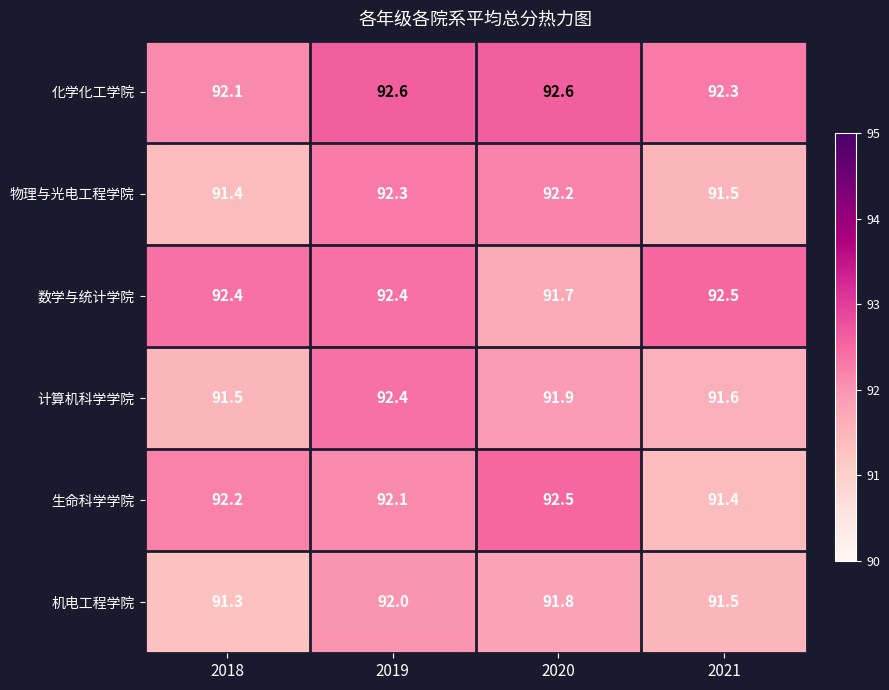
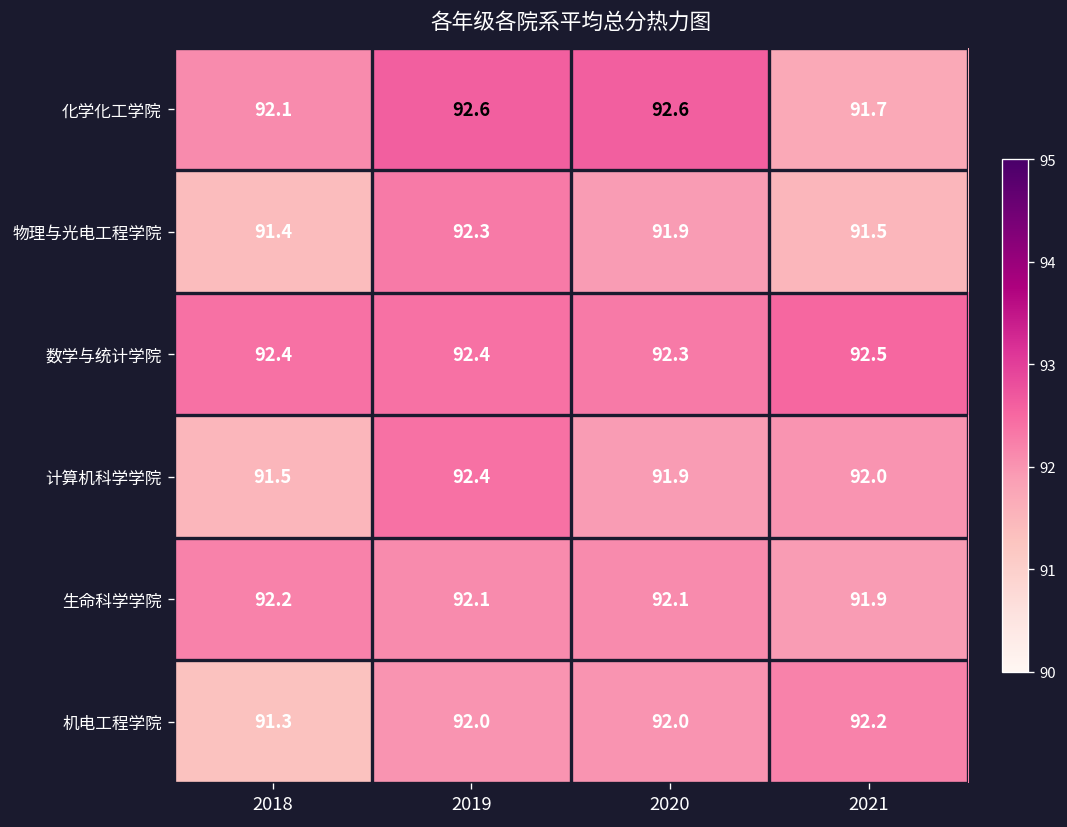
  {
    "化学化工学院": {
      "2018": 92.1,
      "2019": 92.6,
      "2020": 92.6,
-     "2021": 92.3
+     "2021": 91.7
    },
    "物理与光电工程学院": {
      "2018": 91.4,
      "2019": 92.3,
-     "2020": 92.2,
+     "2020": 91.9,
      "2021": 91.5
    },
    "数学与统计学院": {
      "2018": 92.4,
      "2019": 92.4,
-     "2020": 91.7,
+     "2020": 92.3,
      "2021": 92.5
    },
    "计算机科学学院": {
      "2018": 91.5,
      "2019": 92.4,
      "2020": 91.9,
-     "2021": 91.6
+     "2021": 92.0
    },
    "生命科学学院": {
      "2018": 92.2,
      "2019": 92.1,
-     "2020": 92.5,
-     "2021": 91.4
+     "2020": 92.1,
+     "2021": 91.9
    },
    "机电工程学院": {
      "2018": 91.3,
      "2019": 92.0,
-     "2020": 91.8,
-     "2021": 91.5
+     "2020": 92.0,
+     "2021": 92.2
    }
  }
